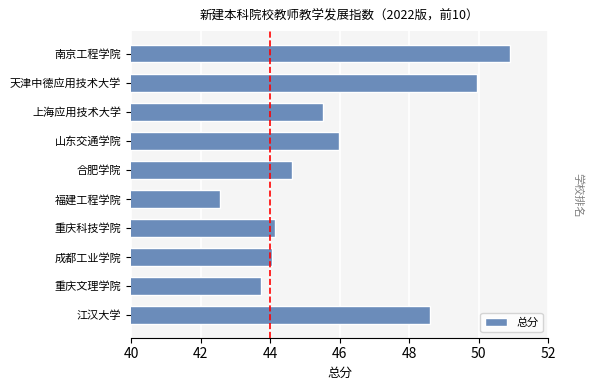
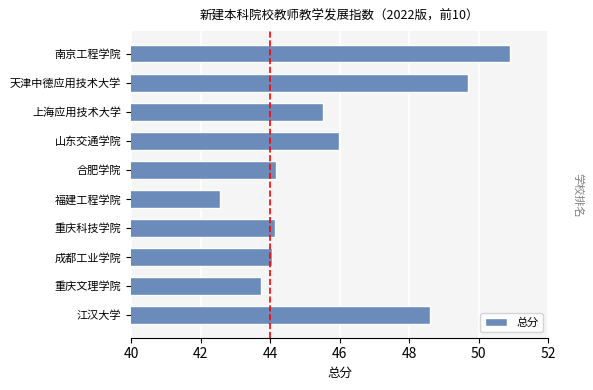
  {
    "南京工程学院": 50.9,
-   "天津中德应用技术大学": 50.0,
+   "天津中德应用技术大学": 49.7,
    "上海应用技术大学": 45.5,
    "山东交通学院": 46.0,
-   "合肥学院": 44.6,
+   "合肥学院": 44.2,
    "福建工程学院": 42.6,
    "重庆科技学院": 44.1,
    "成都工业学院": 44.1,
    "重庆文理学院": 43.7,
    "江汉大学": 48.6
  }
